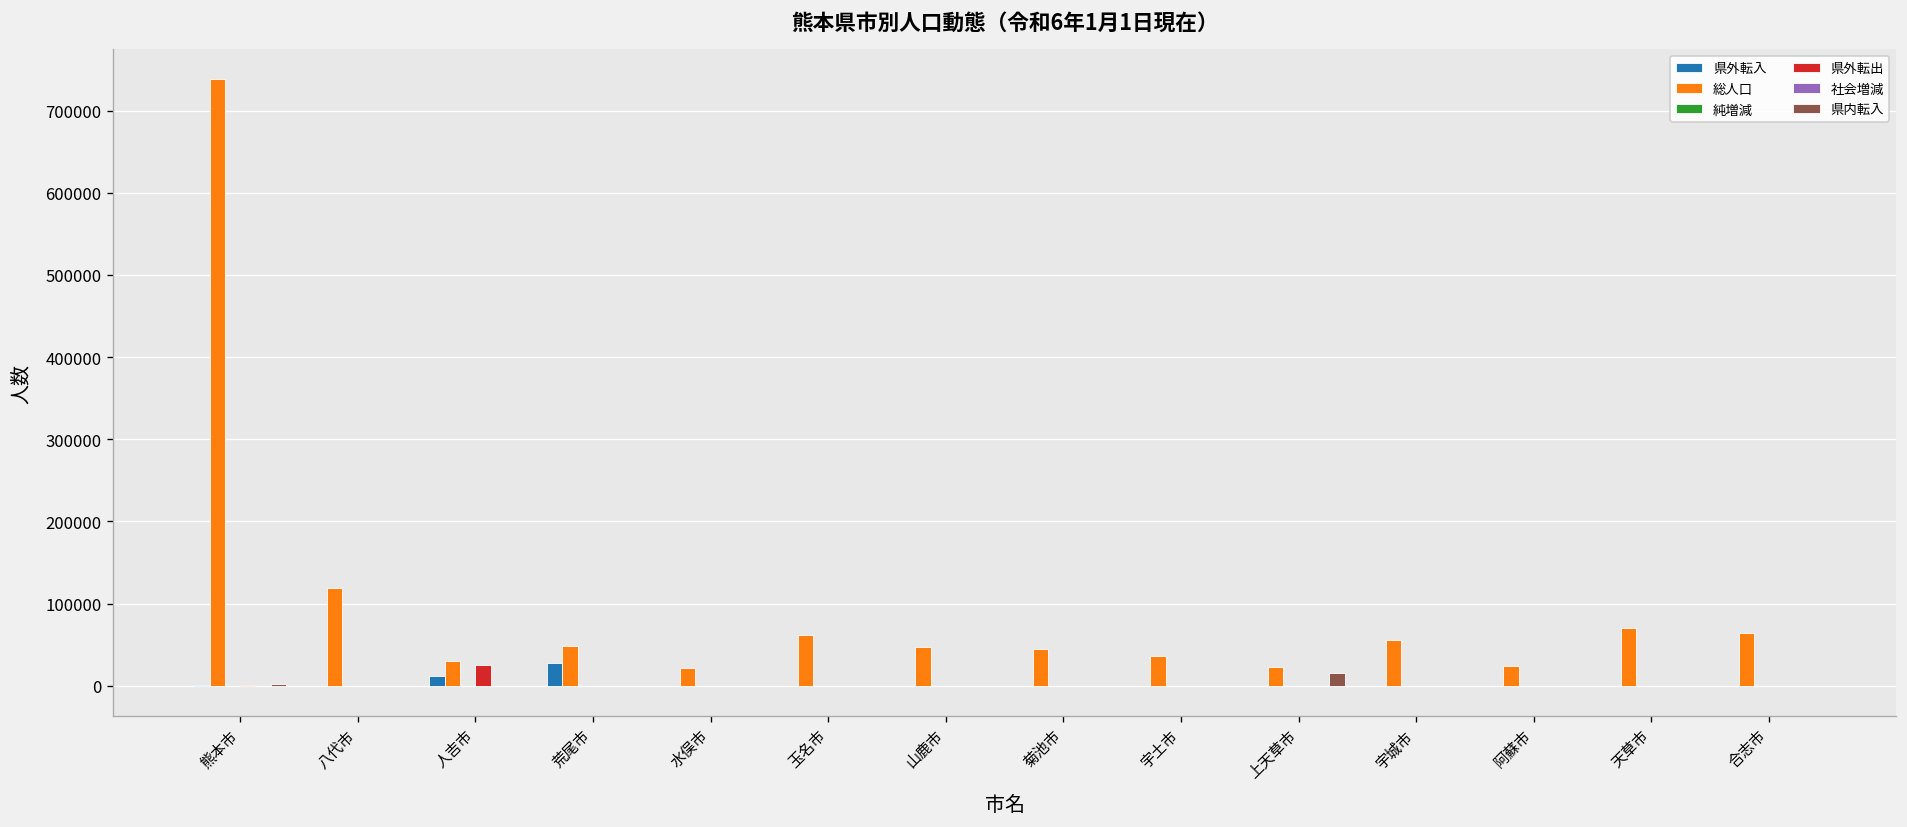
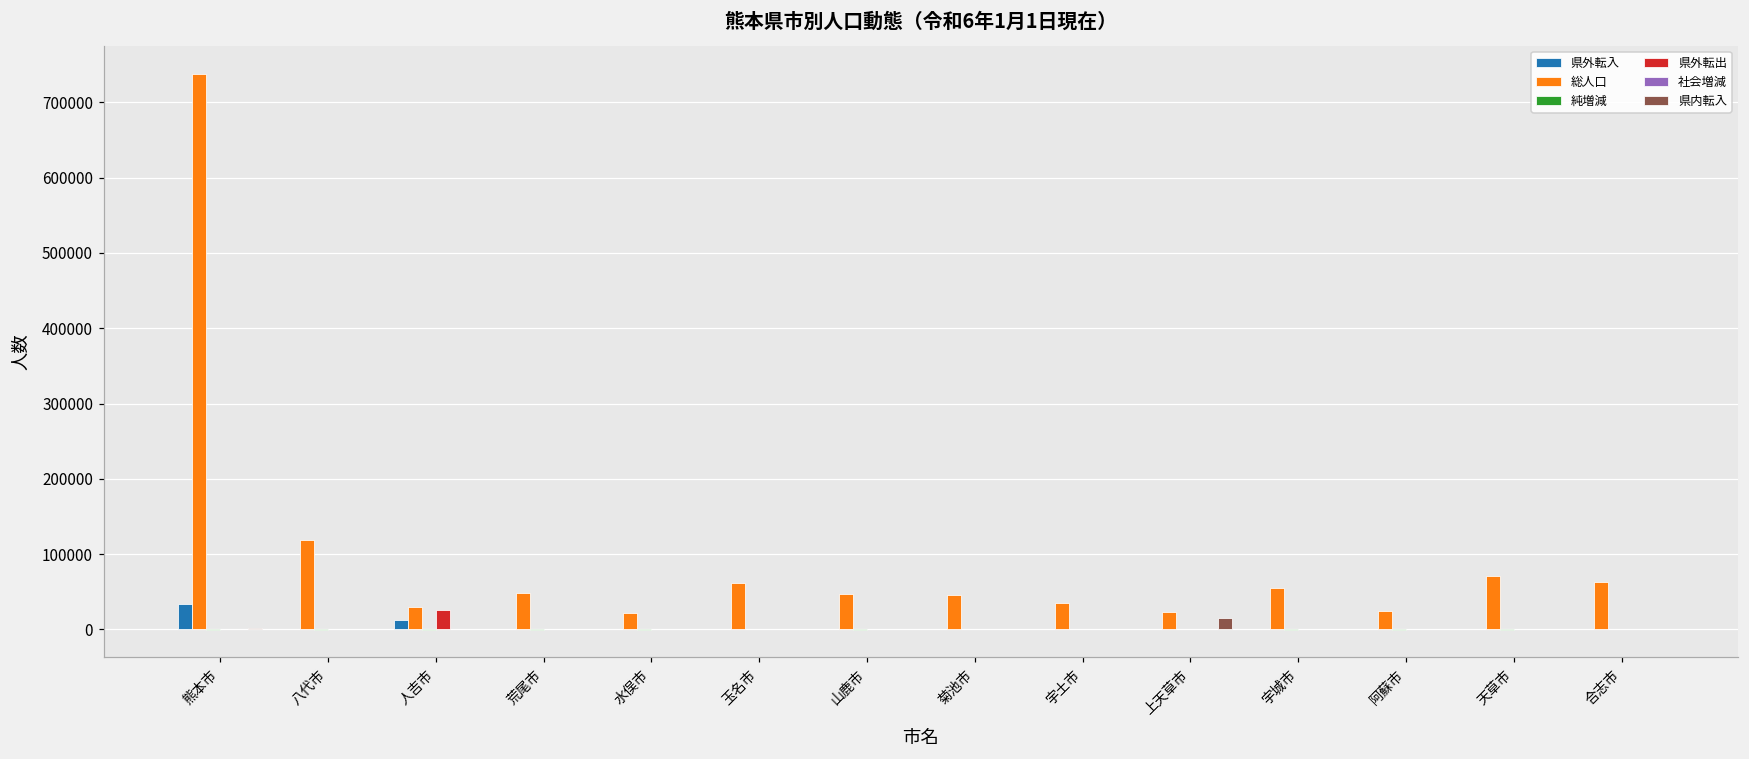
  {
    "県外転入": {
-     "熊本市": 0,
+     "熊本市": 30000,
      "人吉市": 10000,
-     "荒尾市": 30000
+     "荒尾市": 0
    },
    "総人口": {
      "熊本市": 740000,
      "八代市": 120000,
      "人吉市": 30000,
      "荒尾市": 50000,
      "水俣市": 20000,
      "玉名市": 60000,
      "山鹿市": 50000,
      "菊池市": 50000,
      "宇土市": 40000,
      "上天草市": 20000,
      "宇城市": 60000,
      "阿蘇市": 20000,
      "天草市": 70000,
      "合志市": 60000
    },
    "県外転出": {
      "人吉市": 30000
    },
    "県内転入": {
      "上天草市": 10000
    }
  }
